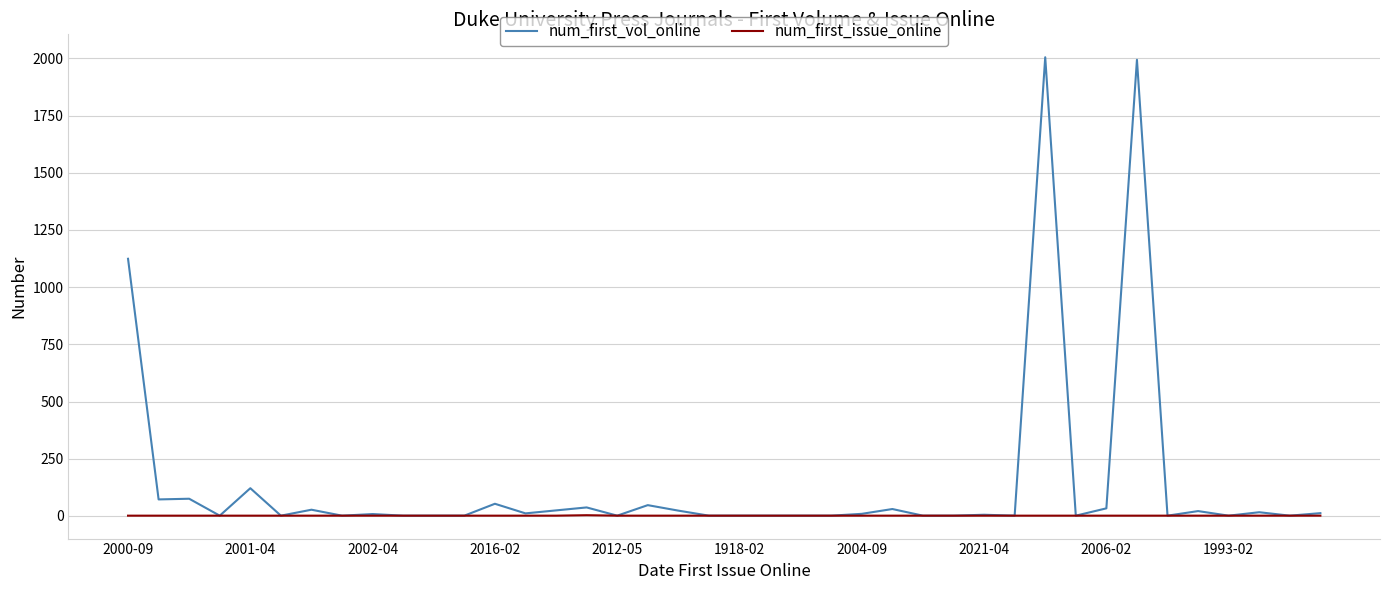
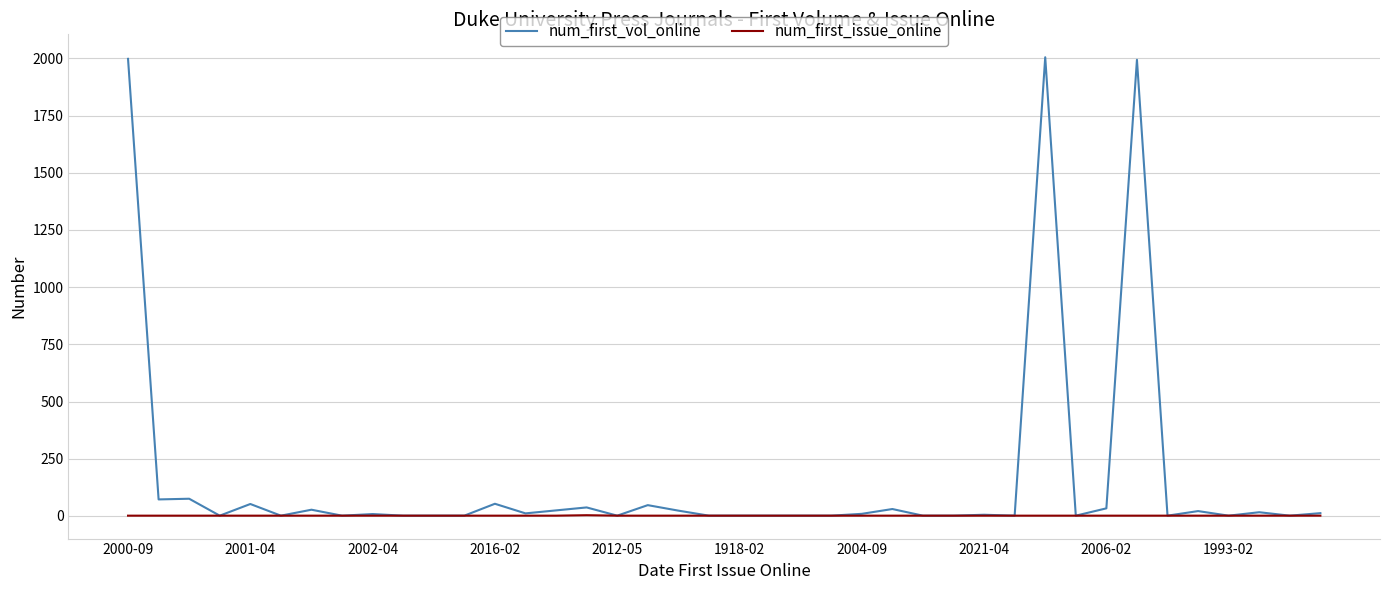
  {
    "num_first_vol_online": {
-     "2000-09": 1120,
-     "2001-04": 120,
+     "2000-09": 2000,
+     "2001-04": 50,
      "2016-02": 50,
      "2006-02": 30
    },
    "num_first_issue_online": {
      "2000-09": 0,
      "2001-04": 0,
      "2016-02": 0,
      "2006-02": 0
    }
  }
